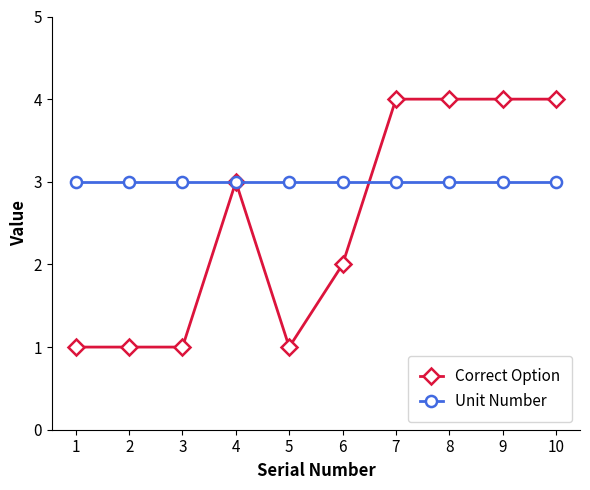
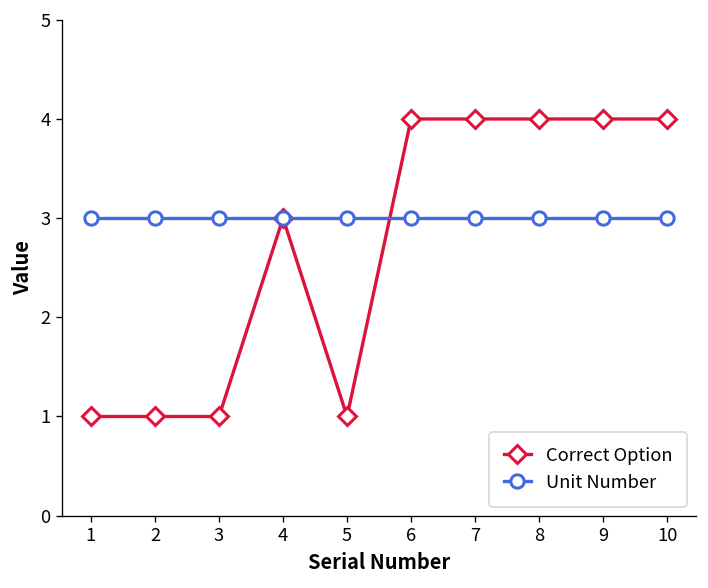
  {
    "Correct Option": {
      "1": 1,
      "2": 1,
      "3": 1,
      "5": 1,
-     "6": 2,
+     "6": 4,
      "7": 4,
      "8": 4,
      "9": 4,
      "10": 4
    },
    "Unit Number": {
      "1": 3,
      "2": 3,
      "3": 3,
      "5": 3,
      "6": 3,
      "7": 3,
      "8": 3,
      "9": 3,
      "10": 3
    }
  }
